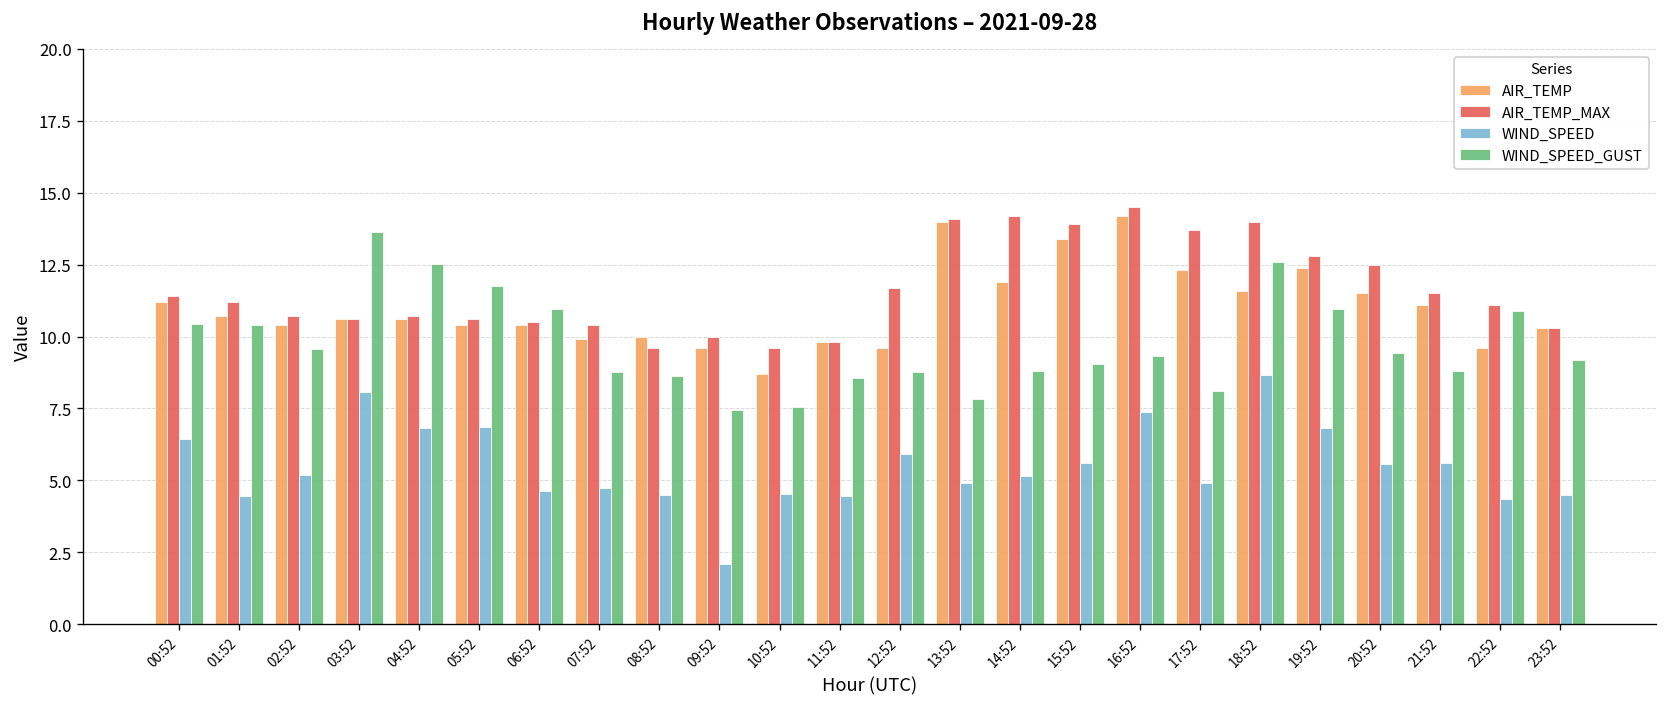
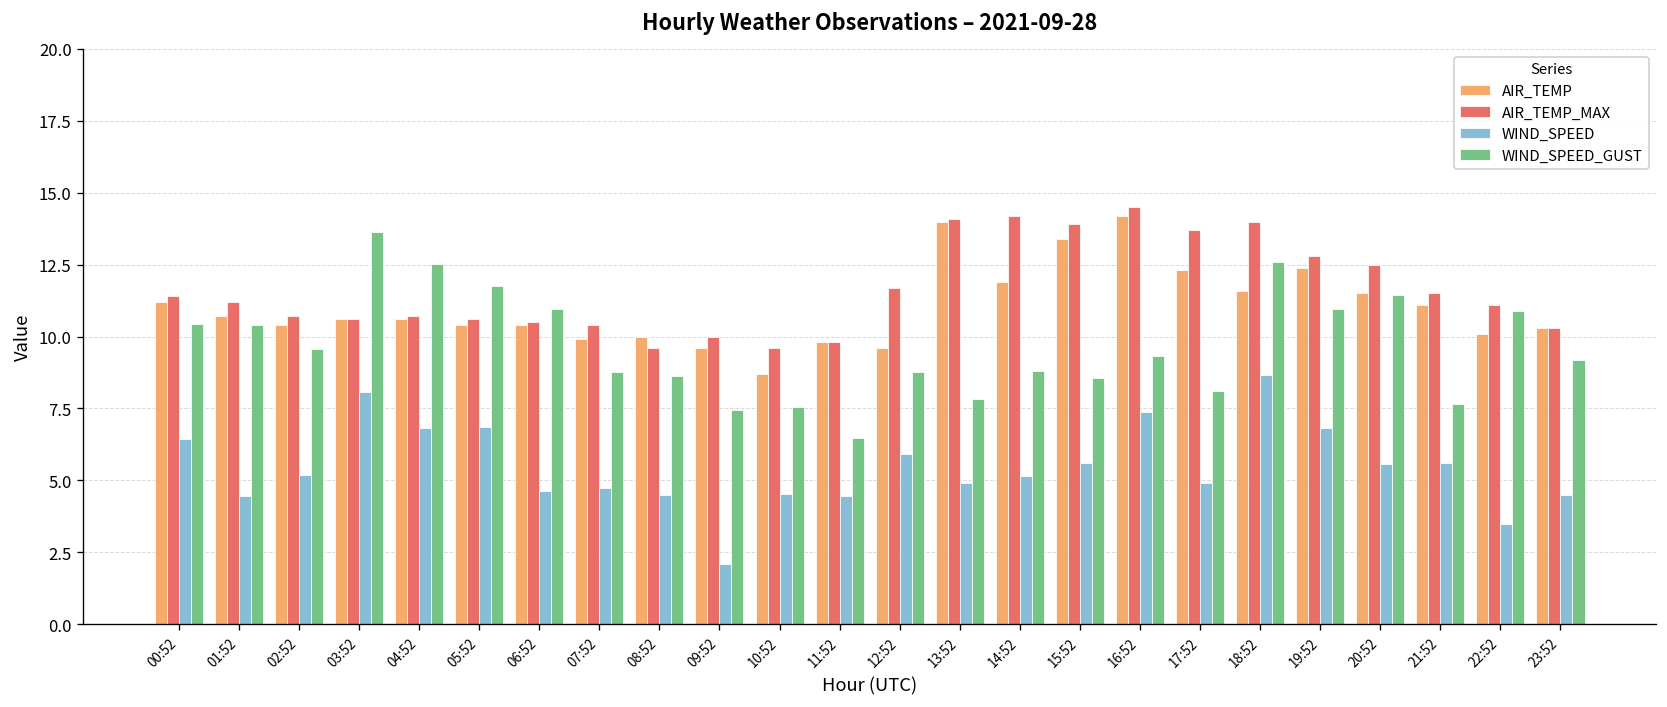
  {
    "AIR_TEMP": {
      "00:52": 11.2,
      "01:52": 10.7,
      "02:52": 10.4,
      "03:52": 10.6,
      "04:52": 10.6,
      "05:52": 10.4,
      "06:52": 10.4,
      "07:52": 9.9,
      "08:52": 10.0,
      "09:52": 9.6,
      "10:52": 8.7,
      "11:52": 9.8,
      "12:52": 9.6,
      "13:52": 14.0,
      "14:52": 11.9,
      "15:52": 13.4,
      "16:52": 14.2,
      "17:52": 12.3,
      "18:52": 11.6,
      "19:52": 12.4,
      "20:52": 11.5,
      "21:52": 11.1,
-     "22:52": 9.6,
+     "22:52": 10.1,
      "23:52": 10.3
    },
    "AIR_TEMP_MAX": {
      "00:52": 11.4,
      "01:52": 11.2,
      "02:52": 10.7,
      "03:52": 10.6,
      "04:52": 10.7,
      "05:52": 10.6,
      "06:52": 10.5,
      "07:52": 10.4,
      "08:52": 9.6,
      "09:52": 10.0,
      "10:52": 9.6,
      "11:52": 9.8,
      "12:52": 11.7,
      "13:52": 14.1,
      "14:52": 14.2,
      "15:52": 13.9,
      "16:52": 14.5,
      "17:52": 13.7,
      "18:52": 14.0,
      "19:52": 12.8,
      "20:52": 12.5,
      "21:52": 11.5,
      "22:52": 11.1,
      "23:52": 10.3
    },
    "WIND_SPEED": {
      "00:52": 6.4,
      "01:52": 4.4,
      "02:52": 5.2,
      "03:52": 8.1,
      "04:52": 6.8,
      "05:52": 6.9,
      "06:52": 4.6,
      "07:52": 4.7,
      "08:52": 4.5,
      "09:52": 2.1,
      "10:52": 4.5,
      "11:52": 4.5,
      "12:52": 5.9,
      "13:52": 4.9,
      "14:52": 5.1,
      "15:52": 5.6,
      "16:52": 7.4,
      "17:52": 4.9,
      "18:52": 8.7,
      "19:52": 6.8,
      "20:52": 5.6,
      "21:52": 5.6,
-     "22:52": 4.4,
+     "22:52": 3.5,
      "23:52": 4.5
    },
    "WIND_SPEED_GUST": {
      "00:52": 10.4,
      "01:52": 10.4,
      "02:52": 9.6,
      "03:52": 13.6,
      "04:52": 12.5,
      "05:52": 11.8,
      "06:52": 11.0,
      "07:52": 8.8,
      "08:52": 8.6,
      "09:52": 7.4,
      "10:52": 7.6,
-     "11:52": 8.6,
+     "11:52": 6.5,
      "12:52": 8.8,
      "13:52": 7.8,
      "14:52": 8.8,
-     "15:52": 9.0,
+     "15:52": 8.6,
      "16:52": 9.3,
      "17:52": 8.1,
      "18:52": 12.6,
      "19:52": 11.0,
-     "20:52": 9.4,
-     "21:52": 8.8,
+     "20:52": 11.5,
+     "21:52": 7.6,
      "22:52": 10.9,
      "23:52": 9.2
    }
  }
